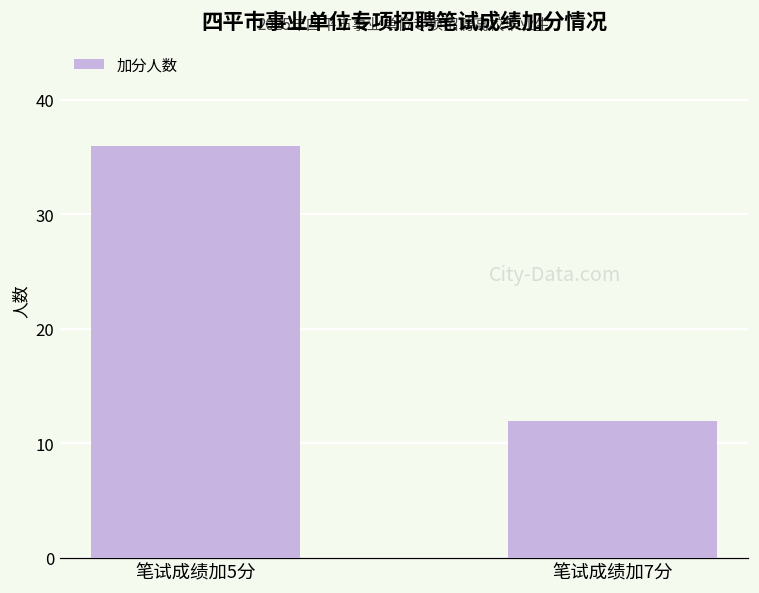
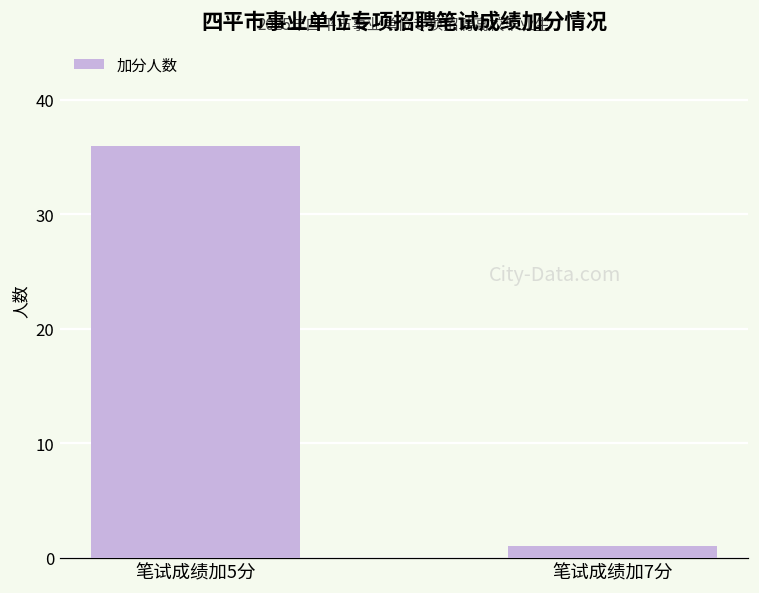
  {
    "笔试成绩加5分": 36,
-   "笔试成绩加7分": 12
+   "笔试成绩加7分": 1
  }
